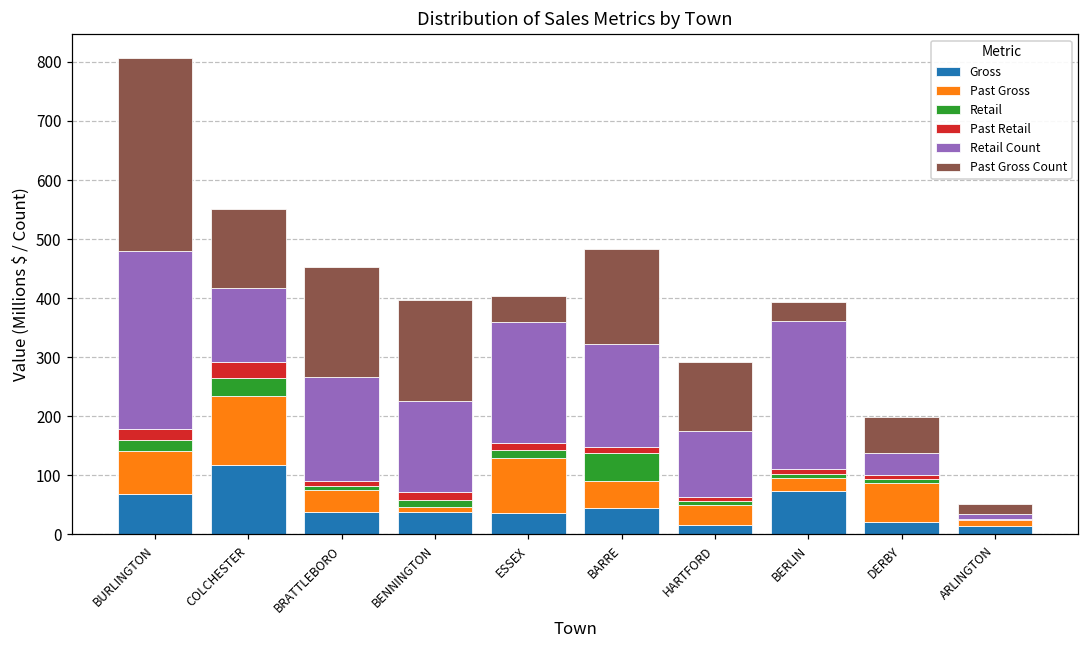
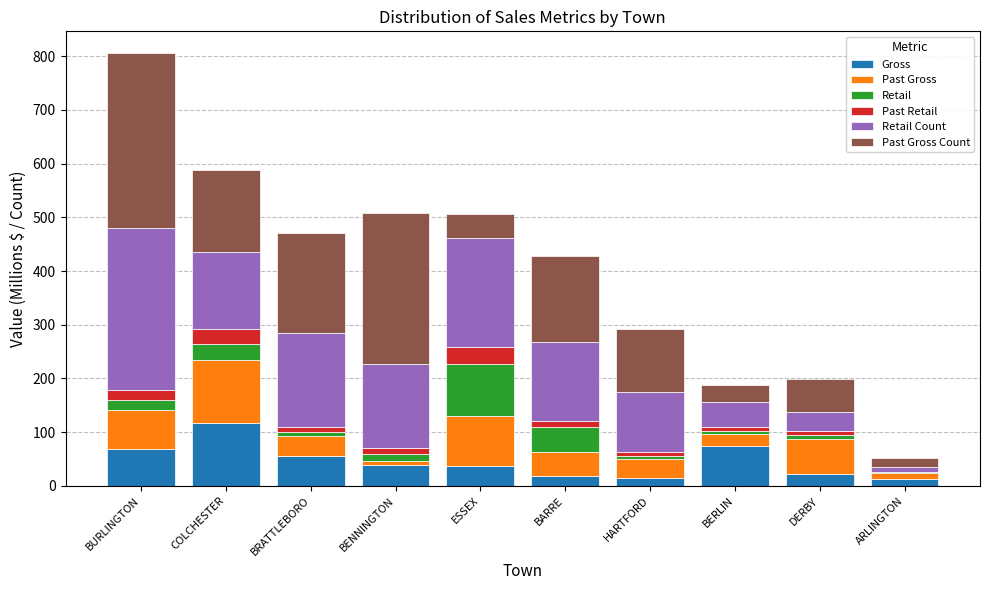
  {
    "Gross": {
      "BURLINGTON": 70,
      "COLCHESTER": 120,
-     "BRATTLEBORO": 40,
+     "BRATTLEBORO": 60,
      "BENNINGTON": 40,
      "ESSEX": 40,
-     "BARRE": 50,
+     "BARRE": 20,
      "HARTFORD": 20,
      "BERLIN": 70,
      "DERBY": 20,
      "ARLINGTON": 10
    },
    "Past Gross": {
      "BURLINGTON": 70,
      "COLCHESTER": 120,
      "BRATTLEBORO": 40,
      "BENNINGTON": 10,
      "ESSEX": 90,
      "BARRE": 50,
      "HARTFORD": 30,
      "BERLIN": 20,
      "DERBY": 60,
      "ARLINGTON": 10
    },
    "Retail": {
      "BURLINGTON": 20,
      "COLCHESTER": 30,
      "BRATTLEBORO": 10,
      "BENNINGTON": 10,
-     "ESSEX": 10,
+     "ESSEX": 100,
      "BARRE": 50,
      "HARTFORD": 10,
      "BERLIN": 10,
      "DERBY": 10
    },
    "Past Retail": {
      "BURLINGTON": 20,
      "COLCHESTER": 30,
      "BRATTLEBORO": 10,
      "BENNINGTON": 10,
-     "ESSEX": 10,
+     "ESSEX": 30,
      "BARRE": 10,
      "HARTFORD": 10,
      "BERLIN": 10,
      "DERBY": 10
    },
    "Retail Count": {
      "BURLINGTON": 300,
-     "COLCHESTER": 130,
+     "COLCHESTER": 140,
      "BRATTLEBORO": 180,
      "BENNINGTON": 160,
      "ESSEX": 200,
-     "BARRE": 180,
+     "BARRE": 150,
      "HARTFORD": 110,
-     "BERLIN": 250,
+     "BERLIN": 50,
      "DERBY": 40,
      "ARLINGTON": 10
    },
    "Past Gross Count": {
      "BURLINGTON": 330,
-     "COLCHESTER": 130,
+     "COLCHESTER": 150,
      "BRATTLEBORO": 190,
-     "BENNINGTON": 170,
+     "BENNINGTON": 280,
      "ESSEX": 40,
      "BARRE": 160,
      "HARTFORD": 120,
      "BERLIN": 30,
      "DERBY": 60,
      "ARLINGTON": 20
    }
  }
